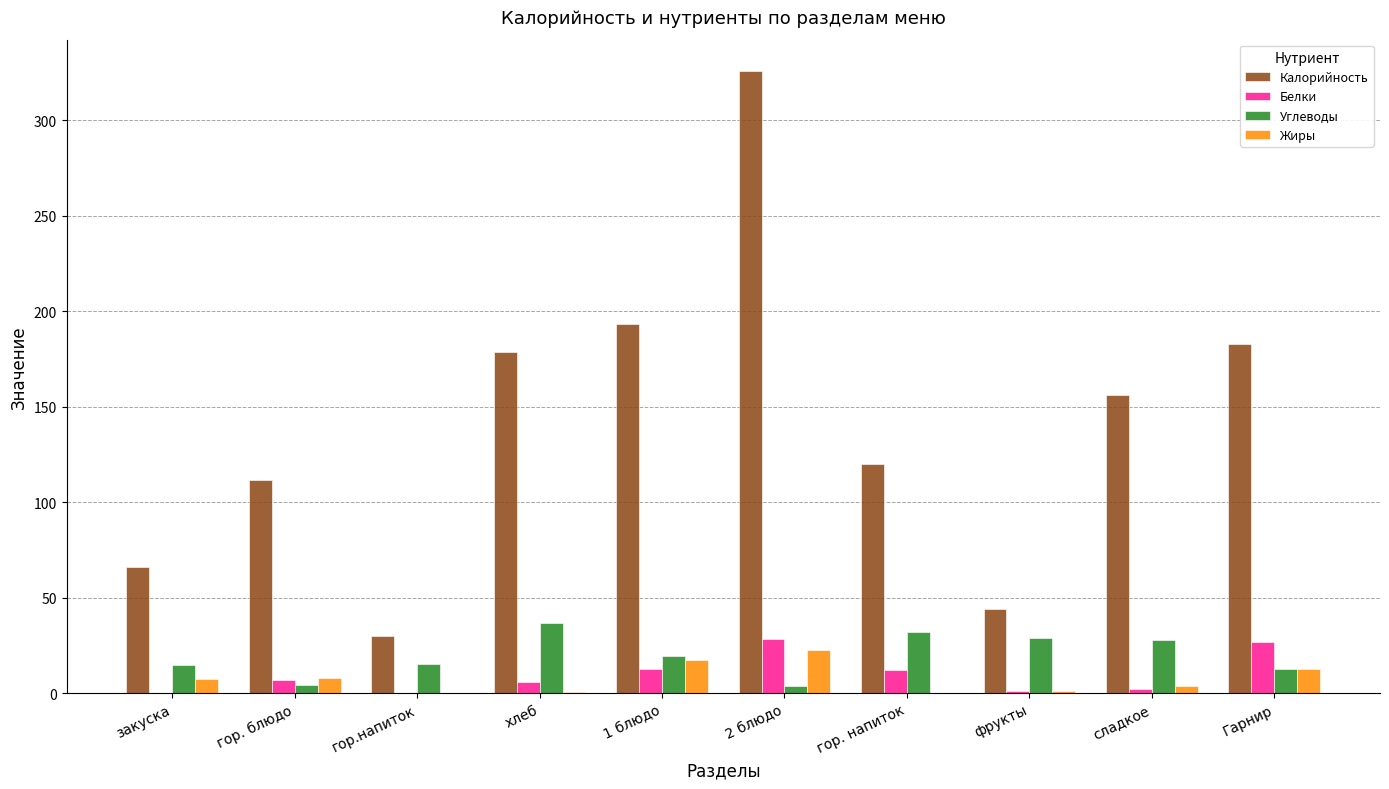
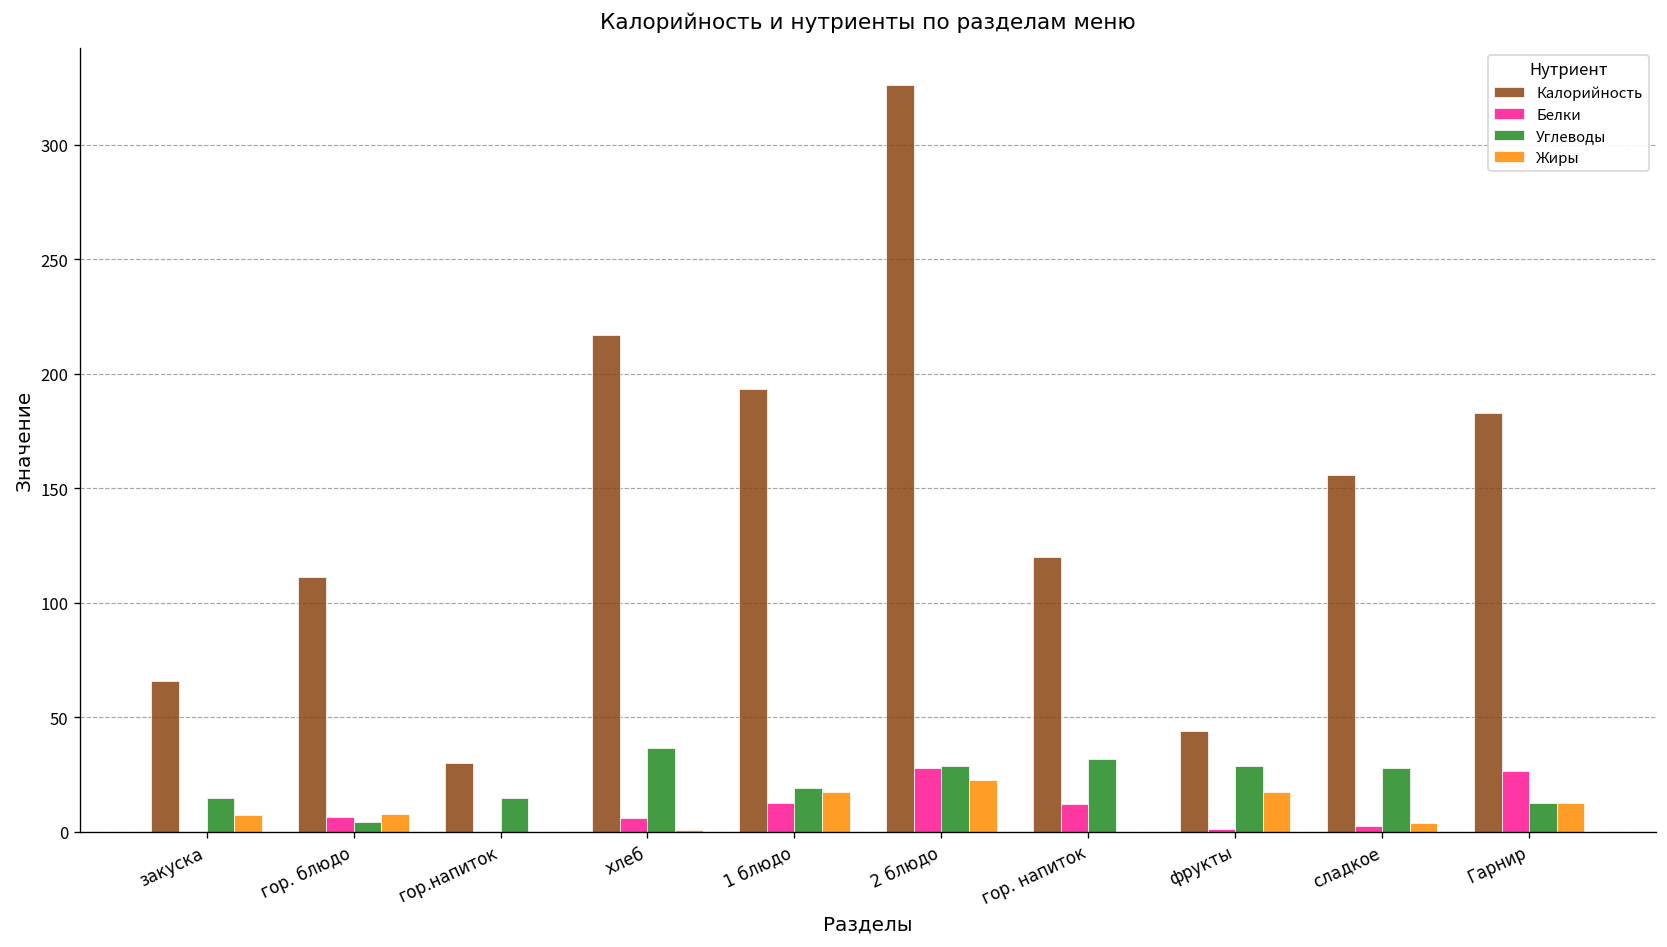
  {
    "Калорийность": {
      "закуска": 66,
      "гор. блюдо": 111,
      "гор.напиток": 30,
-     "хлеб": 179,
+     "хлеб": 217,
      "1 блюдо": 193,
      "2 блюдо": 326,
      "гор. напиток": 120,
      "фрукты": 44,
      "сладкое": 156,
      "Гарнир": 183
    },
    "Белки": {
      "гор. блюдо": 7,
      "хлеб": 6,
      "1 блюдо": 13,
      "2 блюдо": 28,
      "гор. напиток": 12,
      "сладкое": 2,
      "Гарнир": 27
    },
    "Углеводы": {
      "закуска": 15,
      "гор. блюдо": 4,
      "гор.напиток": 15,
      "хлеб": 37,
      "1 блюдо": 19,
-     "2 блюдо": 4,
+     "2 блюдо": 29,
      "гор. напиток": 32,
      "фрукты": 29,
      "сладкое": 28,
      "Гарнир": 13
    },
    "Жиры": {
      "закуска": 7,
      "гор. блюдо": 8,
      "1 блюдо": 18,
      "2 блюдо": 22,
-     "фрукты": 1,
+     "фрукты": 18,
      "сладкое": 4,
      "Гарнир": 13
    }
  }
